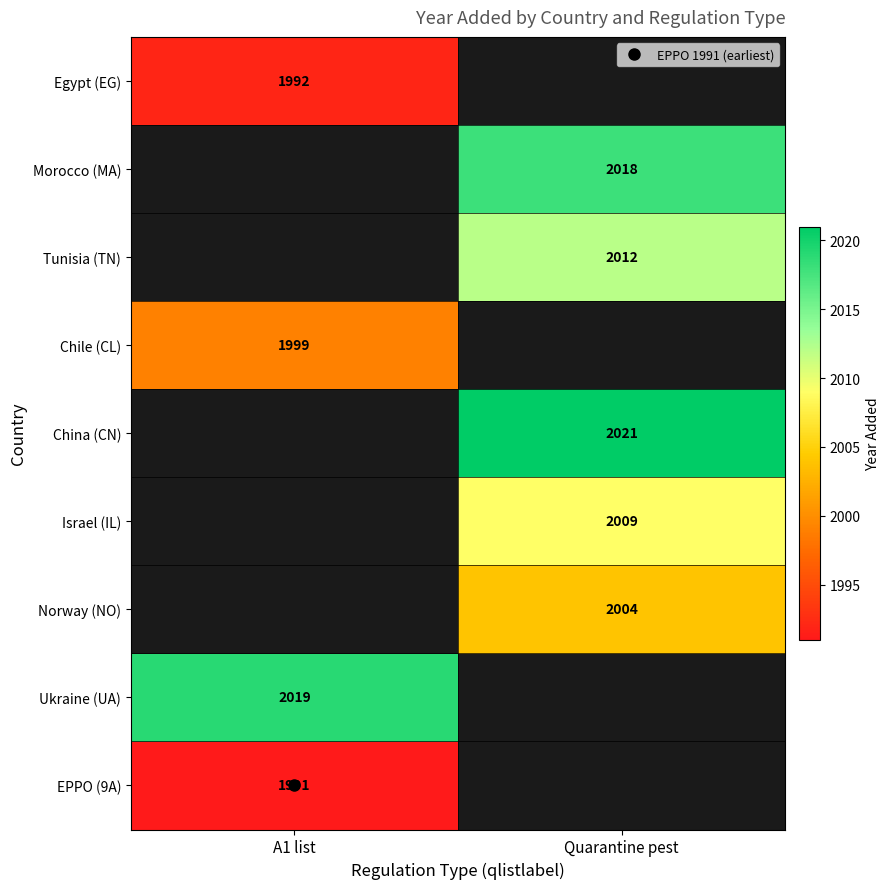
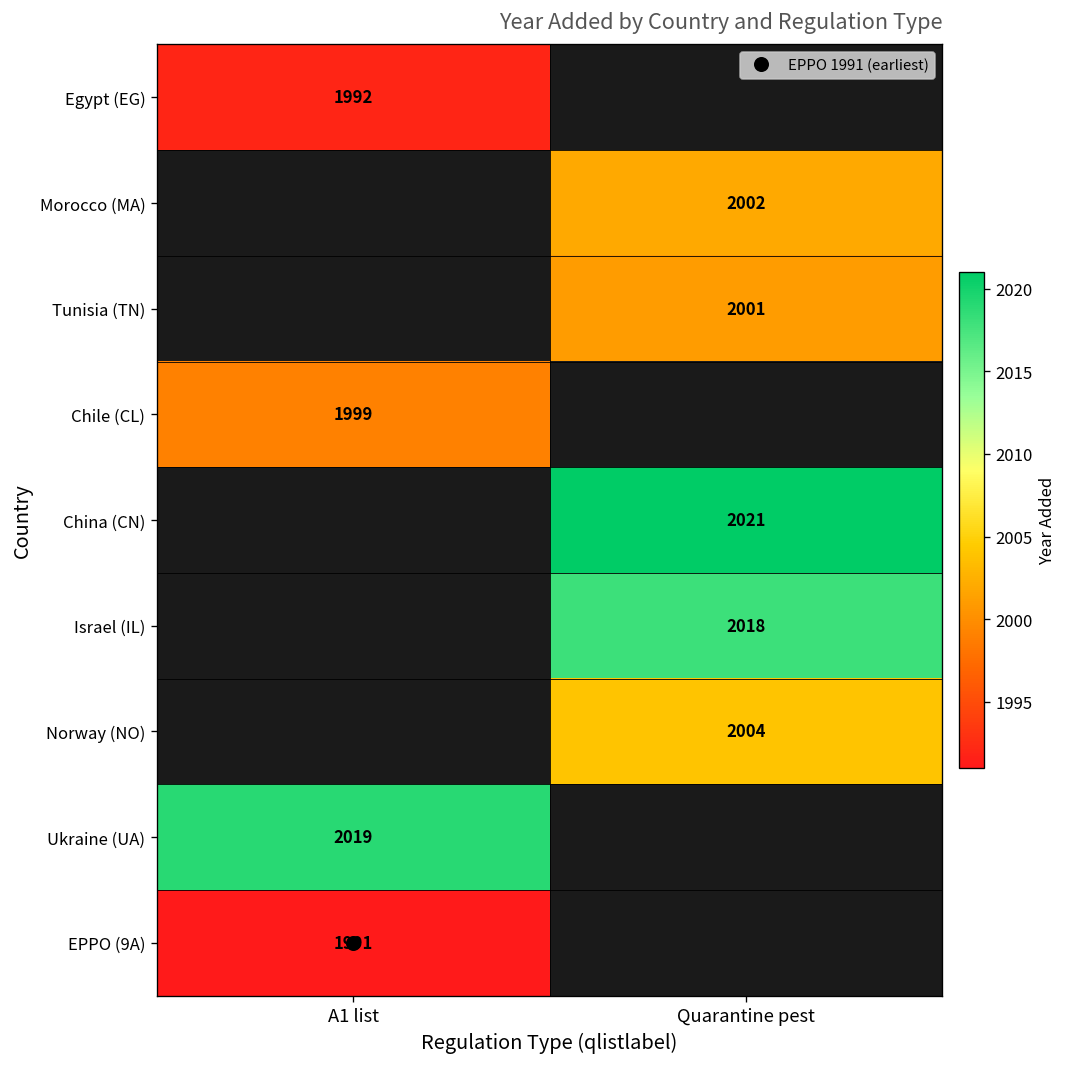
  {
    "Egypt (EG)": {
      "A1 list": 1992
    },
    "Morocco (MA)": {
-     "Quarantine pest": 2018
+     "Quarantine pest": 2002
    },
    "Tunisia (TN)": {
-     "Quarantine pest": 2012
+     "Quarantine pest": 2001
    },
    "Chile (CL)": {
      "A1 list": 1999
    },
    "China (CN)": {
      "Quarantine pest": 2021
    },
    "Israel (IL)": {
-     "Quarantine pest": 2009
+     "Quarantine pest": 2018
    },
    "Norway (NO)": {
      "Quarantine pest": 2004
    },
    "Ukraine (UA)": {
      "A1 list": 2019
    }
  }
